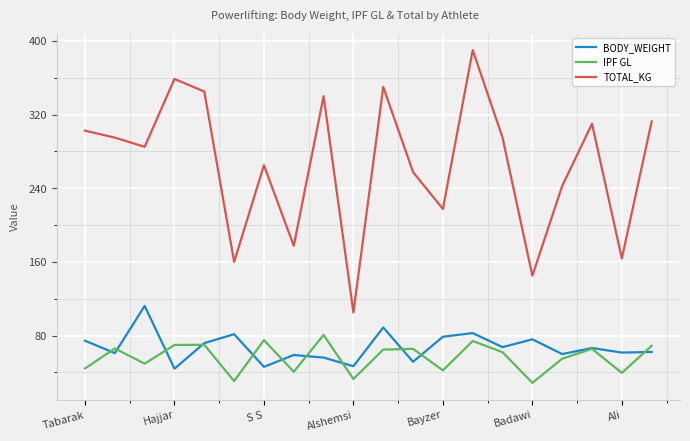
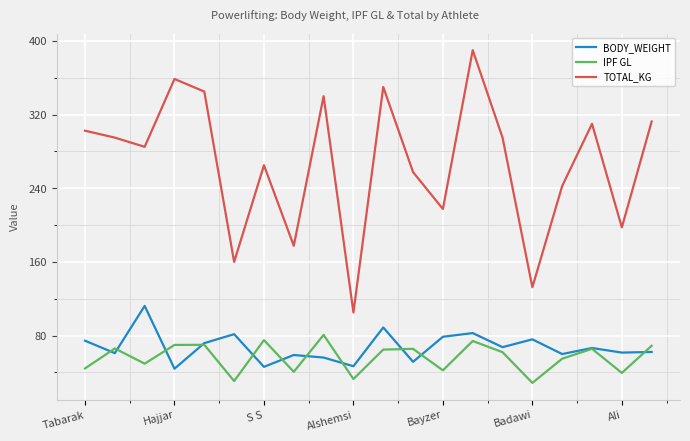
  {
    "BODY_WEIGHT": {
      "Tabarak": 70,
      "Hajjar": 40,
      "S S": 50,
      "Alshemsi": 50,
      "Bayzer": 80,
      "Badawi": 80,
      "Ali": 60
    },
    "IPF GL": {
      "Tabarak": 40,
      "Hajjar": 70,
      "S S": 80,
      "Alshemsi": 30,
      "Bayzer": 40,
      "Badawi": 30,
      "Ali": 40
    },
    "TOTAL_KG": {
      "Tabarak": 300,
      "Hajjar": 360,
      "S S": 270,
      "Alshemsi": 110,
      "Bayzer": 220,
-     "Badawi": 150,
-     "Ali": 160
+     "Badawi": 130,
+     "Ali": 200
    }
  }
